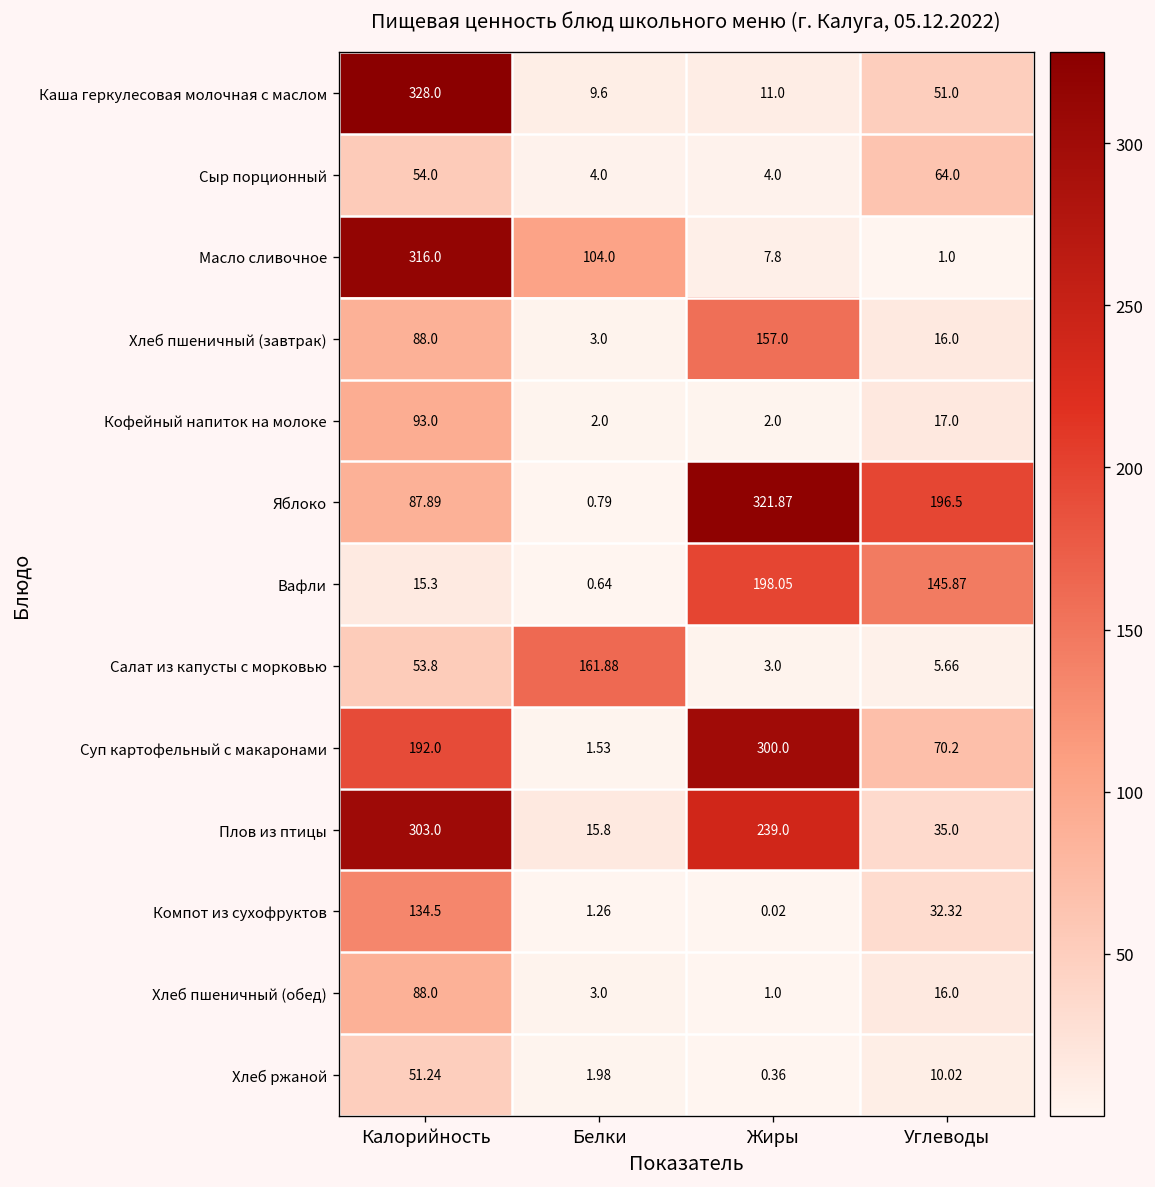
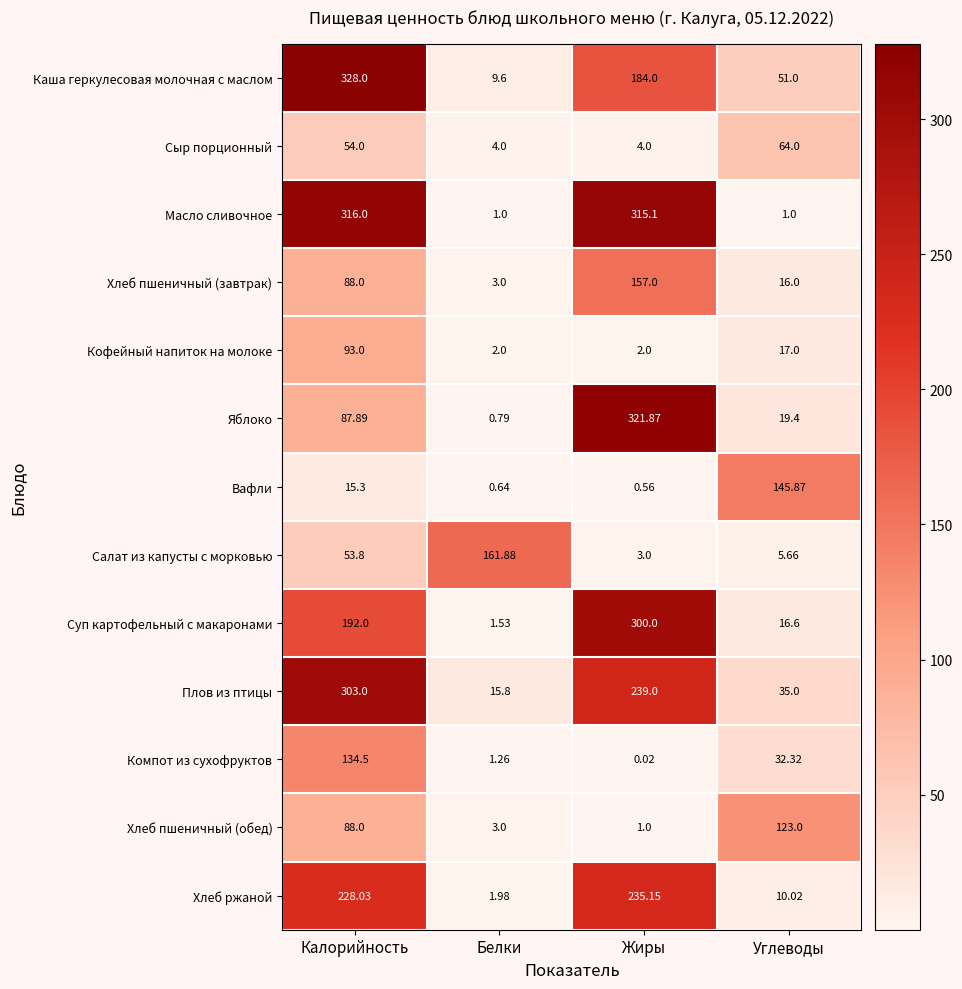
  {
    "Каша геркулесовая молочная с маслом": {
      "Калорийность": 328.0,
      "Белки": 9.6,
-     "Жиры": 11.0,
+     "Жиры": 184.0,
      "Углеводы": 51.0
    },
    "Сыр порционный": {
      "Калорийность": 54.0,
      "Белки": 4.0,
      "Жиры": 4.0,
      "Углеводы": 64.0
    },
    "Масло сливочное": {
      "Калорийность": 316.0,
-     "Белки": 104.0,
-     "Жиры": 7.8,
+     "Белки": 1.0,
+     "Жиры": 315.1,
      "Углеводы": 1.0
    },
    "Хлеб пшеничный (завтрак)": {
      "Калорийность": 88.0,
      "Белки": 3.0,
      "Жиры": 157.0,
      "Углеводы": 16.0
    },
    "Кофейный напиток на молоке": {
      "Калорийность": 93.0,
      "Белки": 2.0,
      "Жиры": 2.0,
      "Углеводы": 17.0
    },
    "Яблоко": {
      "Калорийность": 87.89,
      "Белки": 0.79,
      "Жиры": 321.87,
-     "Углеводы": 196.5
+     "Углеводы": 19.4
    },
    "Вафли": {
      "Калорийность": 15.3,
      "Белки": 0.64,
-     "Жиры": 198.05,
+     "Жиры": 0.56,
      "Углеводы": 145.87
    },
    "Салат из капусты с морковью": {
      "Калорийность": 53.8,
      "Белки": 161.88,
      "Жиры": 3.0,
      "Углеводы": 5.66
    },
    "Суп картофельный с макаронами": {
      "Калорийность": 192.0,
      "Белки": 1.53,
      "Жиры": 300.0,
-     "Углеводы": 70.2
+     "Углеводы": 16.6
    },
    "Плов из птицы": {
      "Калорийность": 303.0,
      "Белки": 15.8,
      "Жиры": 239.0,
      "Углеводы": 35.0
    },
    "Компот из сухофруктов": {
      "Калорийность": 134.5,
      "Белки": 1.26,
      "Жиры": 0.02,
      "Углеводы": 32.32
    },
    "Хлеб пшеничный (обед)": {
      "Калорийность": 88.0,
      "Белки": 3.0,
      "Жиры": 1.0,
-     "Углеводы": 16.0
+     "Углеводы": 123.0
    },
    "Хлеб ржаной": {
-     "Калорийность": 51.24,
+     "Калорийность": 228.03,
      "Белки": 1.98,
-     "Жиры": 0.36,
+     "Жиры": 235.15,
      "Углеводы": 10.02
    }
  }
